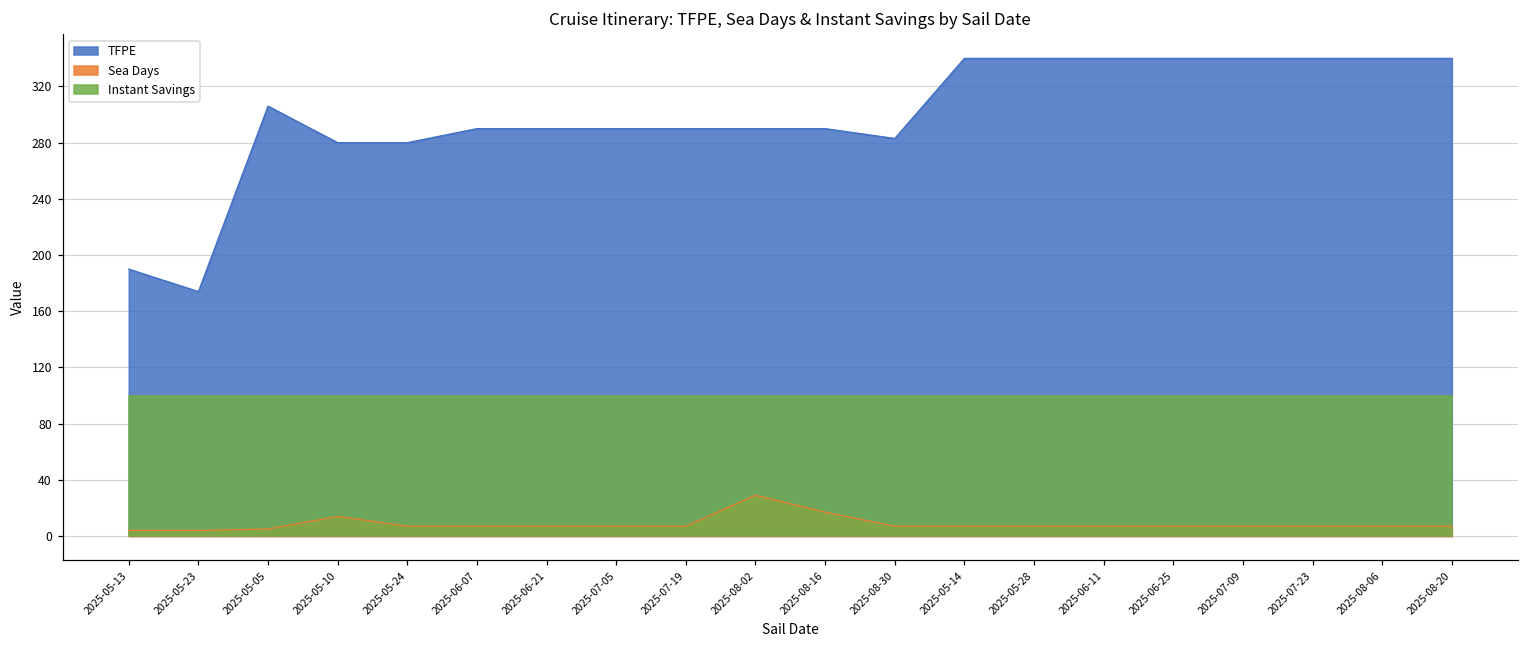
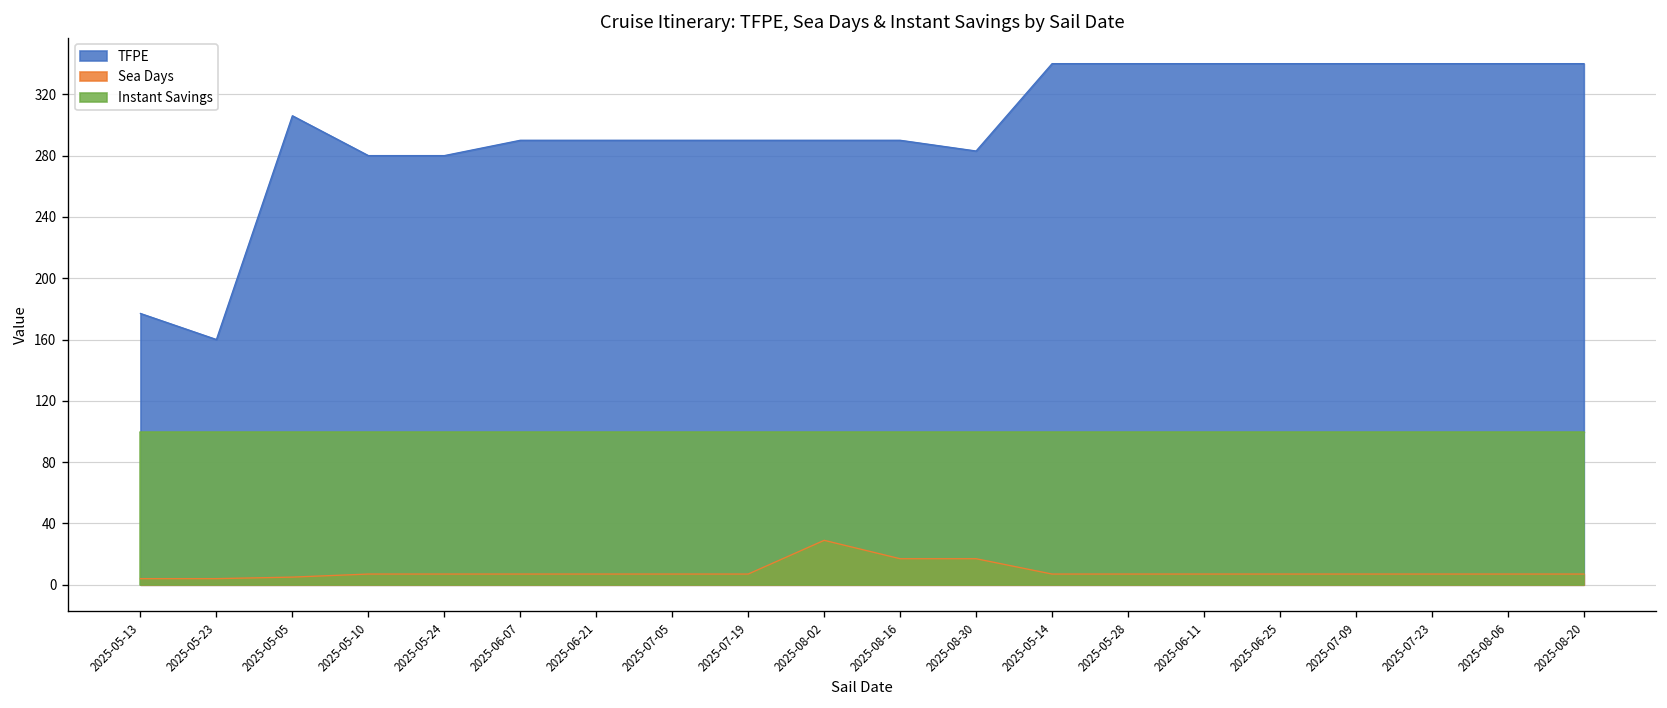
  {
    "TFPE": {
-     "2025-05-13": 190,
-     "2025-05-23": 174,
+     "2025-05-13": 177,
+     "2025-05-23": 160,
      "2025-05-05": 306,
      "2025-05-10": 280,
      "2025-05-24": 280,
      "2025-06-07": 290,
      "2025-06-21": 290,
      "2025-07-05": 290,
      "2025-07-19": 290,
      "2025-08-02": 290,
      "2025-08-16": 290,
      "2025-08-30": 283,
      "2025-05-14": 340,
      "2025-05-28": 340,
      "2025-06-11": 340,
      "2025-06-25": 340,
      "2025-07-09": 340,
      "2025-07-23": 340,
      "2025-08-06": 340,
      "2025-08-20": 340
    },
    "Sea Days": {
      "2025-05-13": 4,
      "2025-05-23": 4,
      "2025-05-05": 5,
-     "2025-05-10": 14,
+     "2025-05-10": 7,
      "2025-05-24": 7,
      "2025-06-07": 7,
      "2025-06-21": 7,
      "2025-07-05": 7,
      "2025-07-19": 7,
      "2025-08-02": 29,
      "2025-08-16": 17,
-     "2025-08-30": 7,
+     "2025-08-30": 17,
      "2025-05-14": 7,
      "2025-05-28": 7,
      "2025-06-11": 7,
      "2025-06-25": 7,
      "2025-07-09": 7,
      "2025-07-23": 7,
      "2025-08-06": 7,
      "2025-08-20": 7
    },
    "Instant Savings": {
      "2025-05-13": 100,
      "2025-05-23": 100,
      "2025-05-05": 100,
      "2025-05-10": 100,
      "2025-05-24": 100,
      "2025-06-07": 100,
      "2025-06-21": 100,
      "2025-07-05": 100,
      "2025-07-19": 100,
      "2025-08-02": 100,
      "2025-08-16": 100,
      "2025-08-30": 100,
      "2025-05-14": 100,
      "2025-05-28": 100,
      "2025-06-11": 100,
      "2025-06-25": 100,
      "2025-07-09": 100,
      "2025-07-23": 100,
      "2025-08-06": 100,
      "2025-08-20": 100
    }
  }
